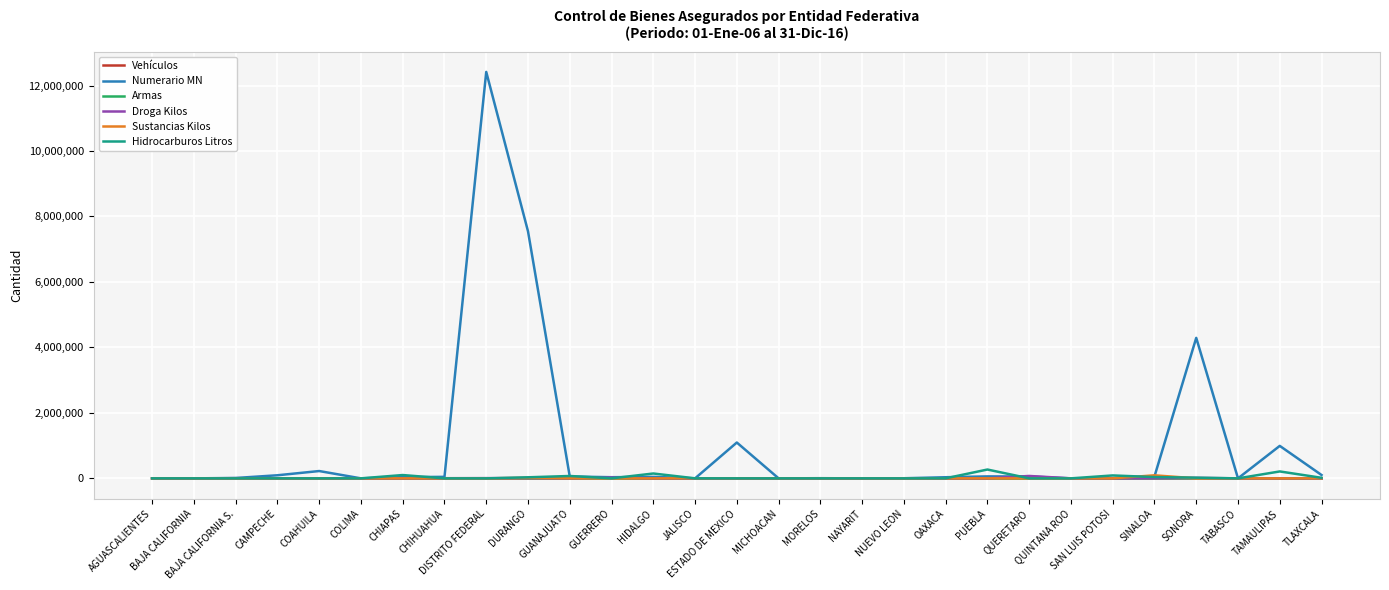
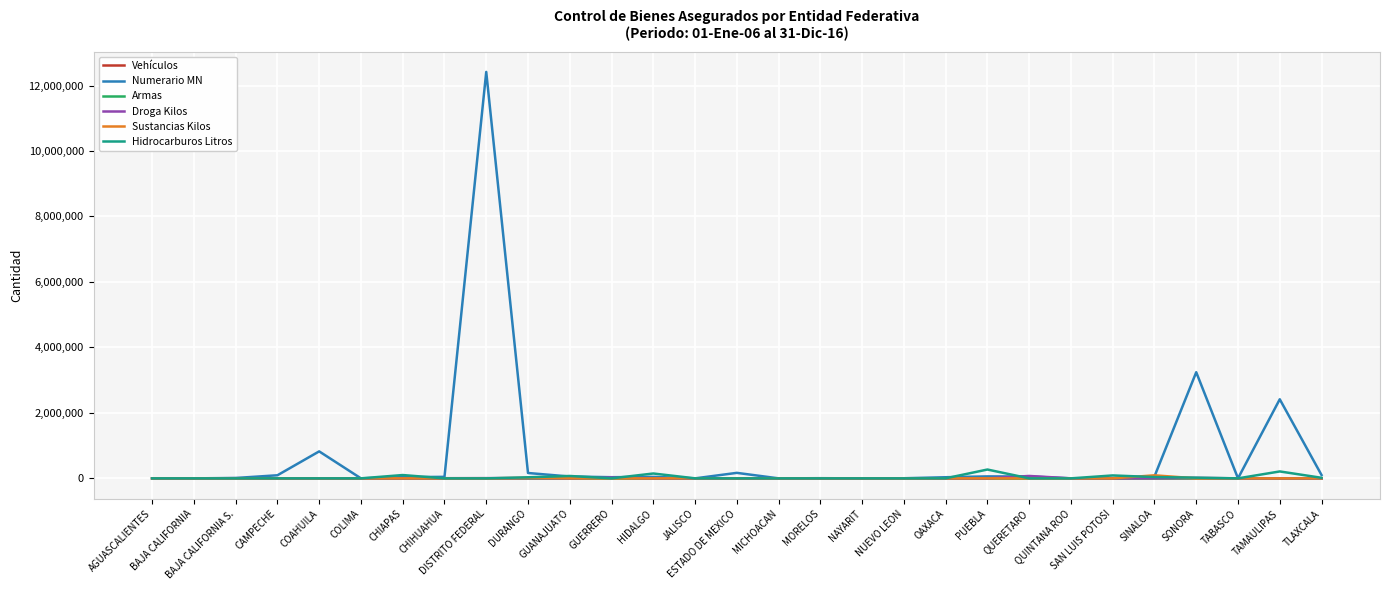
  {
    "Numerario MN": {
      "CAMPECHE": "100,000",
-     "COAHUILA": "200,000",
+     "COAHUILA": "800,000",
      "DISTRITO FEDERAL": "12,400,000",
-     "DURANGO": "7,500,000",
-     "ESTADO DE MEXICO": "1,100,000",
-     "SONORA": "4,300,000",
-     "TAMAULIPAS": "1,000,000",
+     "DURANGO": "200,000",
+     "ESTADO DE MEXICO": "200,000",
+     "SONORA": "3,200,000",
+     "TAMAULIPAS": "2,400,000",
      "TLAXCALA": "100,000"
    }
  }
